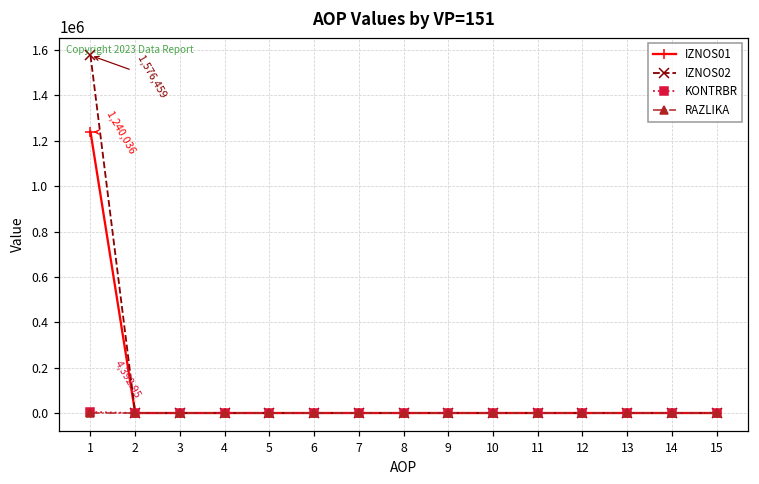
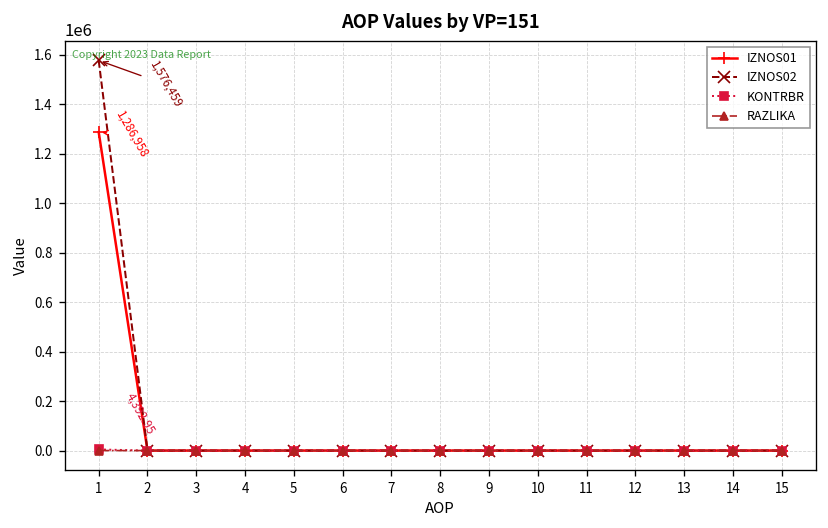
  {
    "IZNOS01": {
-     "1": "1,240,036"
+     "1": "1,286,958"
    },
    "IZNOS02": {
      "1": "1,576,459"
    }
  }
